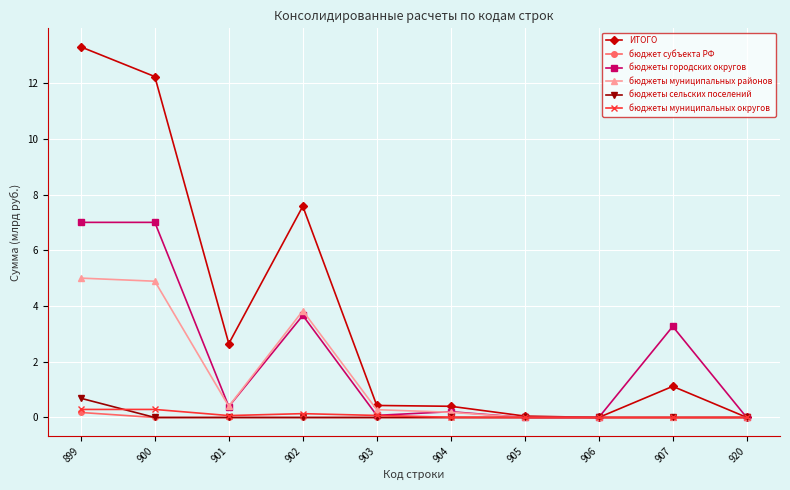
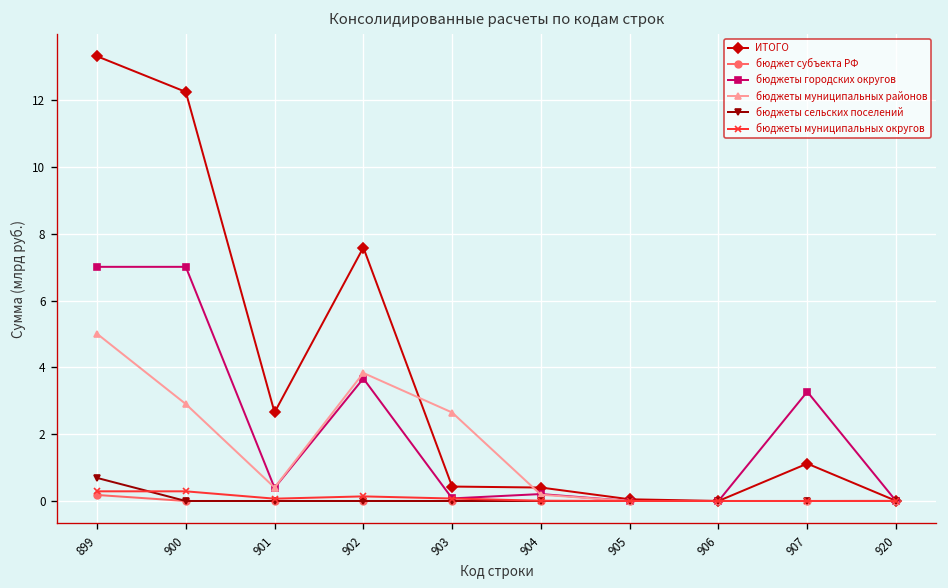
  {
    "бюджет субъекта РФ": {
      "899": 0.2
    },
    "бюджеты городских округов": {
      "899": 7.0,
      "900": 7.0,
      "902": 3.7,
      "907": 3.3
    },
    "бюджеты муниципальных районов": {
      "899": 5.0,
-     "900": 4.9,
+     "900": 2.9,
      "902": 3.8,
-     "903": 0.3
+     "903": 2.6
    },
    "бюджеты муниципальных округов": {
      "899": 0.3,
      "900": 0.3,
      "902": 0.1
    }
  }
